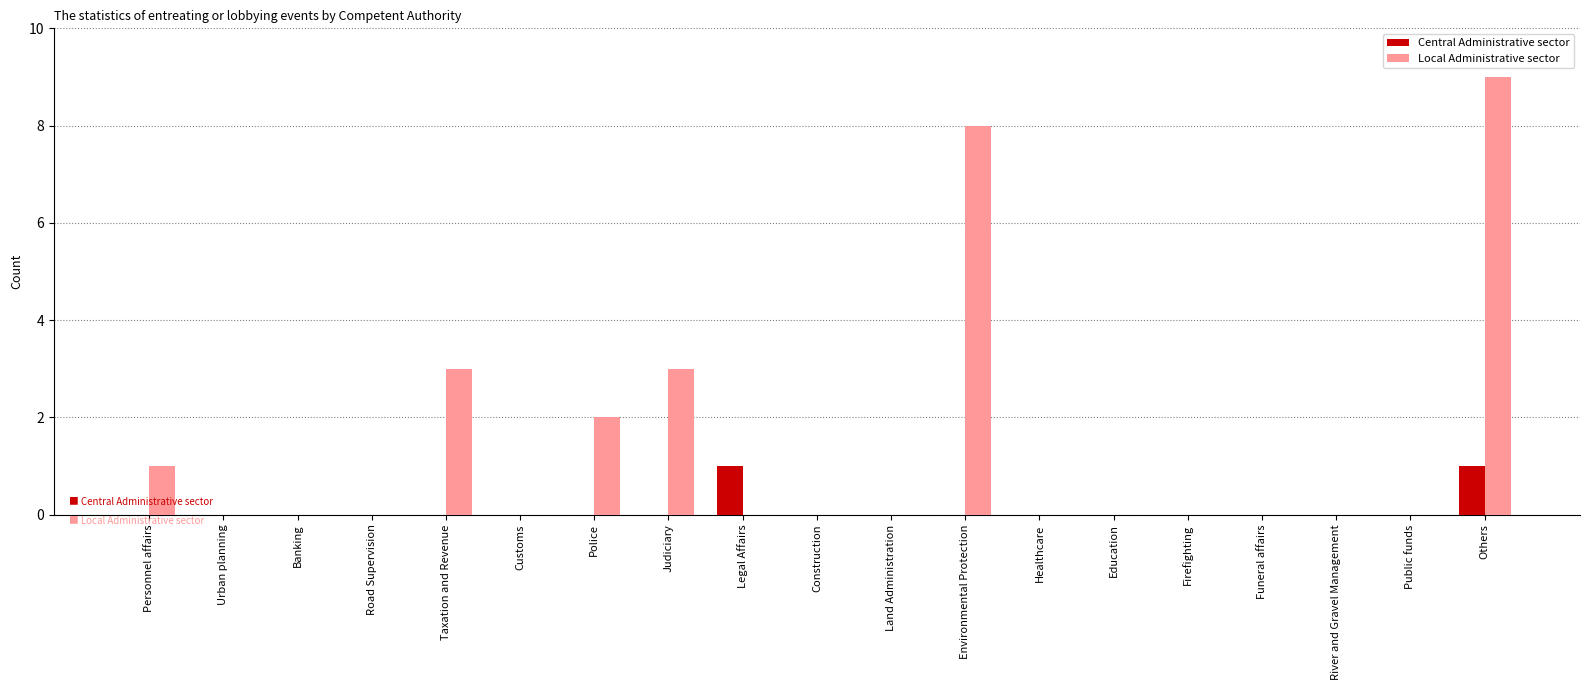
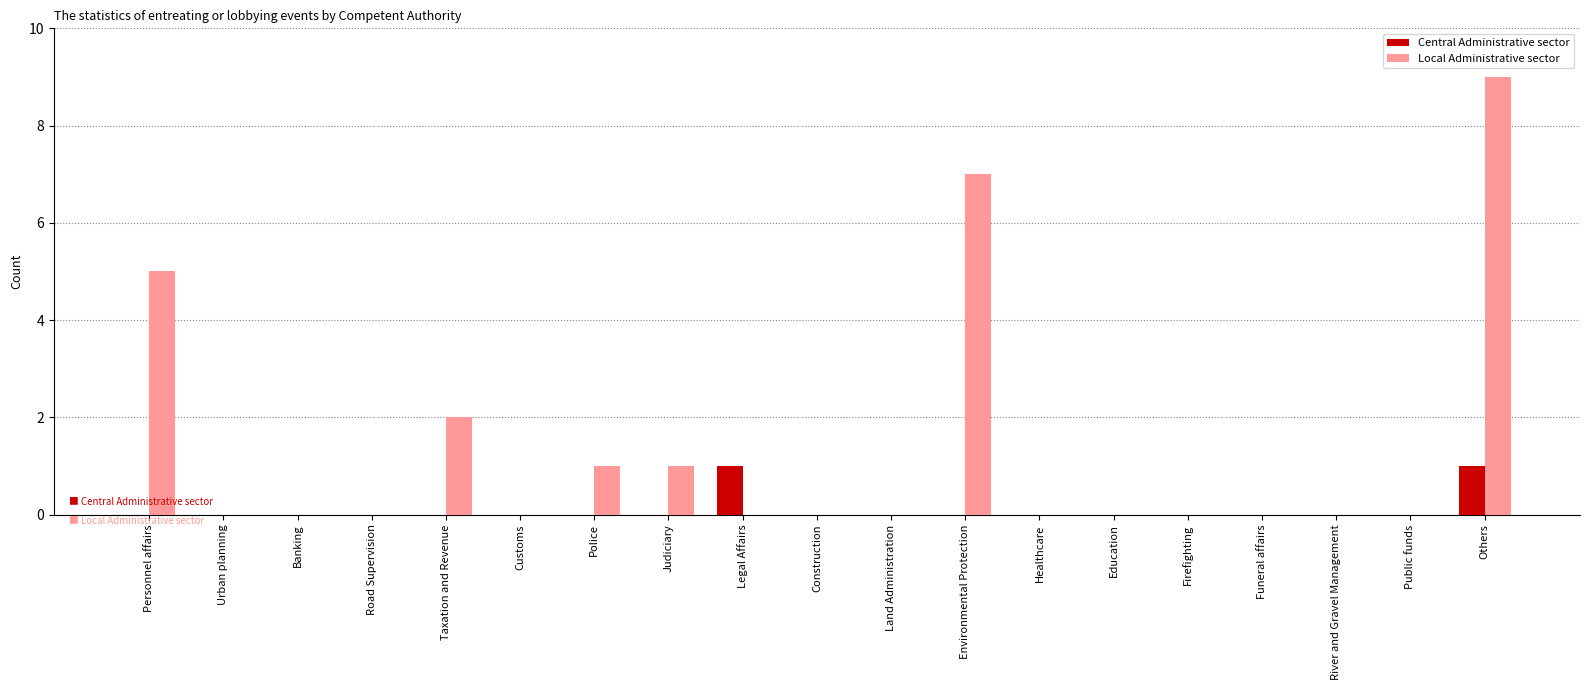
  {
    "Central Administrative sector": {
      "Personnel affairs": 0,
      "Urban planning": 0,
      "Banking": 0,
      "Road Supervision": 0,
      "Taxation and Revenue": 0,
      "Customs": 0,
      "Police": 0,
      "Judiciary": 0,
      "Legal Affairs": 1,
      "Construction": 0,
      "Land Administration": 0,
      "Environmental Protection": 0,
      "Healthcare": 0,
      "Education": 0,
      "Firefighting": 0,
      "Funeral affairs": 0,
      "River and Gravel Management": 0,
      "Public funds": 0,
      "Others": 1
    },
    "Local Administrative sector": {
-     "Personnel affairs": 1,
+     "Personnel affairs": 5,
      "Urban planning": 0,
      "Banking": 0,
      "Road Supervision": 0,
-     "Taxation and Revenue": 3,
+     "Taxation and Revenue": 2,
      "Customs": 0,
-     "Police": 2,
-     "Judiciary": 3,
+     "Police": 1,
+     "Judiciary": 1,
      "Legal Affairs": 0,
      "Construction": 0,
      "Land Administration": 0,
-     "Environmental Protection": 8,
+     "Environmental Protection": 7,
      "Healthcare": 0,
      "Education": 0,
      "Firefighting": 0,
      "Funeral affairs": 0,
      "River and Gravel Management": 0,
      "Public funds": 0,
      "Others": 9
    }
  }
